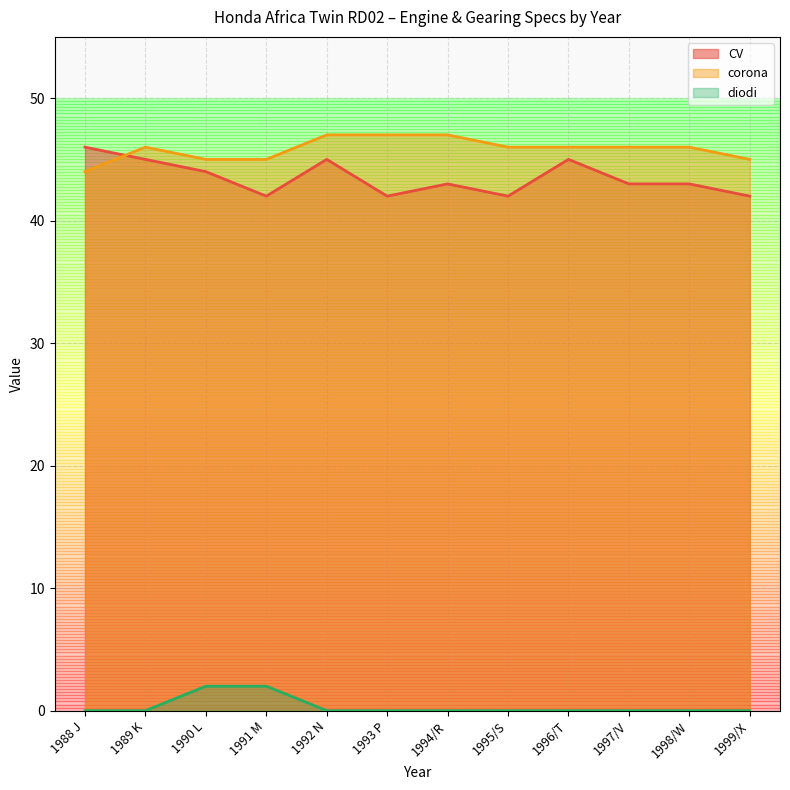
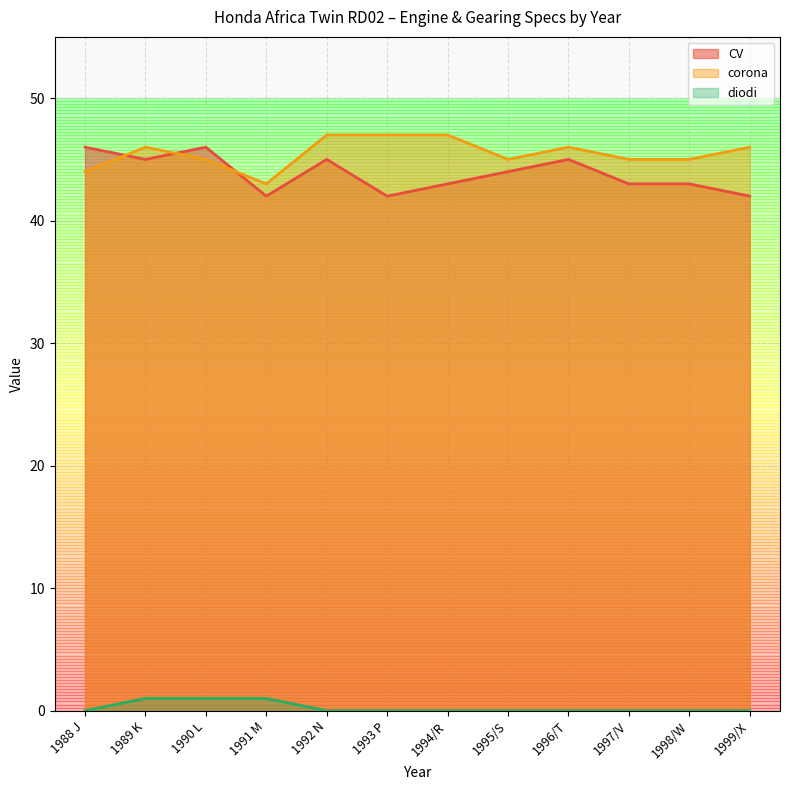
  {
    "CV": {
      "1988 J": 46,
      "1989 K": 45,
-     "1990 L": 44,
+     "1990 L": 46,
      "1991 M": 42,
      "1992 N": 45,
      "1993 P": 42,
      "1994/R": 43,
-     "1995/S": 42,
+     "1995/S": 44,
      "1996/T": 45,
      "1997/V": 43,
      "1998/W": 43,
      "1999/X": 42
    },
    "corona": {
      "1988 J": 44,
      "1989 K": 46,
      "1990 L": 45,
-     "1991 M": 45,
+     "1991 M": 43,
      "1992 N": 47,
      "1993 P": 47,
      "1994/R": 47,
-     "1995/S": 46,
+     "1995/S": 45,
      "1996/T": 46,
-     "1997/V": 46,
-     "1998/W": 46,
-     "1999/X": 45
+     "1997/V": 45,
+     "1998/W": 45,
+     "1999/X": 46
    },
    "diodi": {
      "1988 J": 0,
-     "1989 K": 0,
-     "1990 L": 2,
-     "1991 M": 2,
+     "1989 K": 1,
+     "1990 L": 1,
+     "1991 M": 1,
      "1992 N": 0,
      "1993 P": 0,
      "1994/R": 0,
      "1995/S": 0,
      "1996/T": 0,
      "1997/V": 0,
      "1998/W": 0,
      "1999/X": 0
    }
  }
